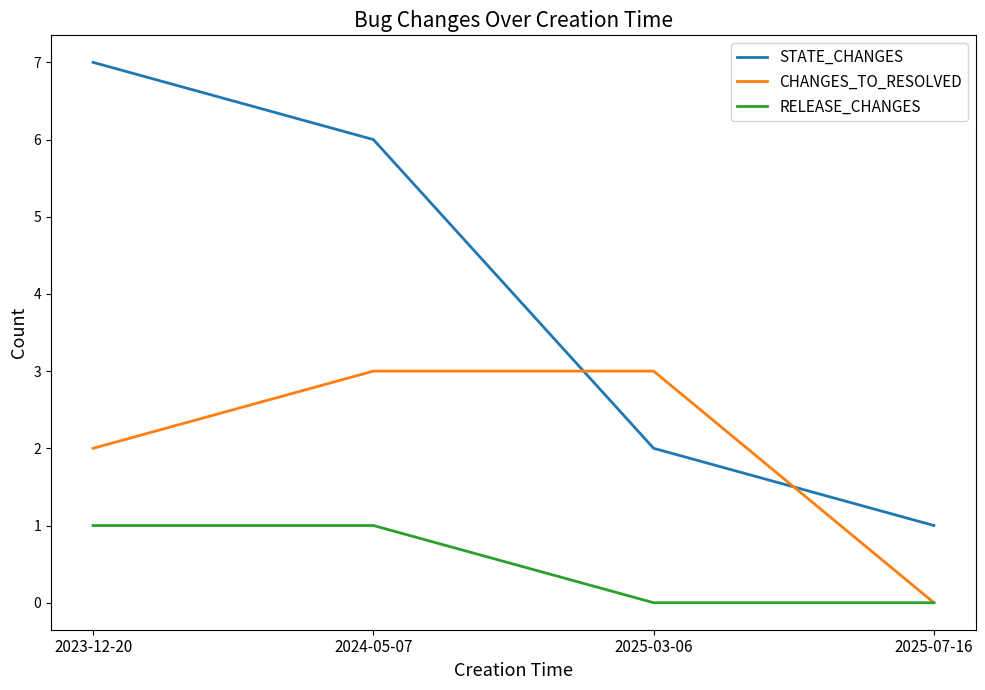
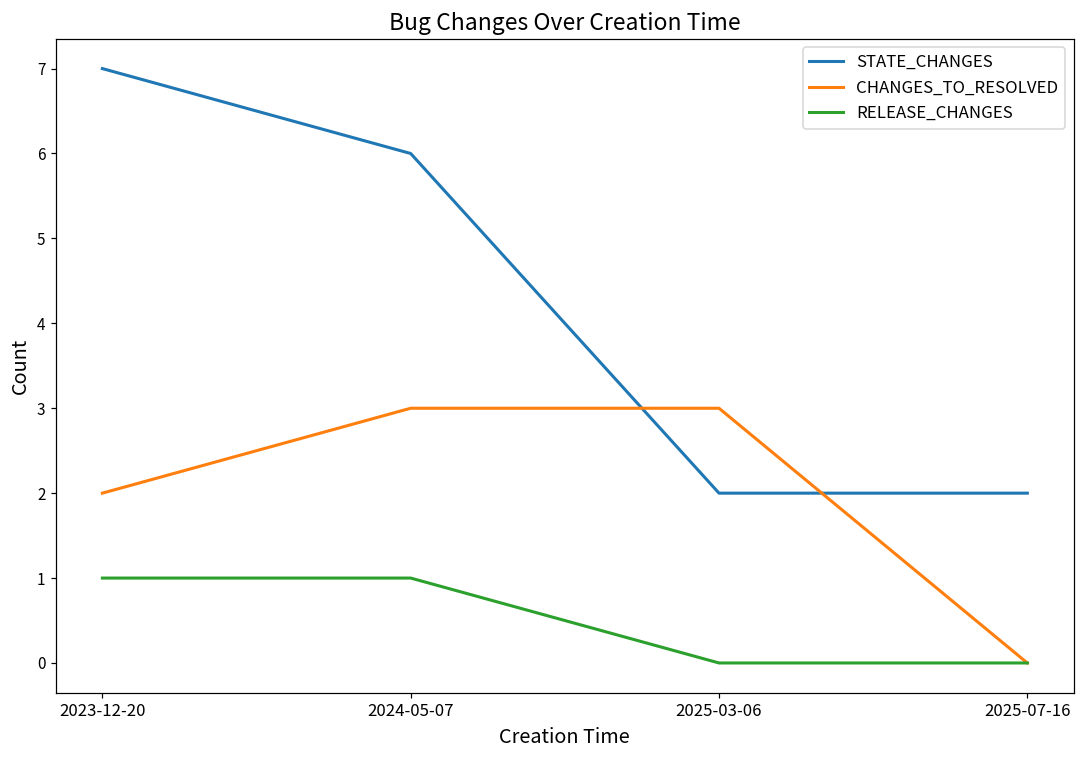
  {
    "STATE_CHANGES": {
      "2023-12-20": 7,
      "2024-05-07": 6,
      "2025-03-06": 2,
-     "2025-07-16": 1
+     "2025-07-16": 2
    },
    "CHANGES_TO_RESOLVED": {
      "2023-12-20": 2,
      "2024-05-07": 3,
      "2025-03-06": 3
    },
    "RELEASE_CHANGES": {
      "2023-12-20": 1,
      "2024-05-07": 1,
      "2025-03-06": 0
    }
  }
